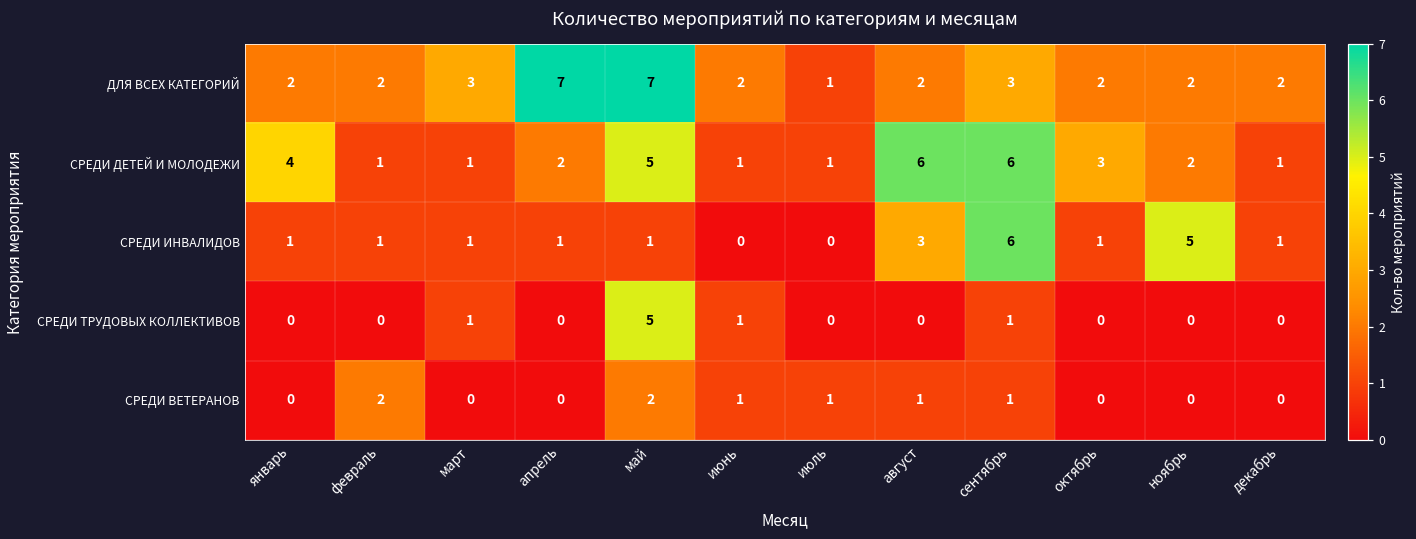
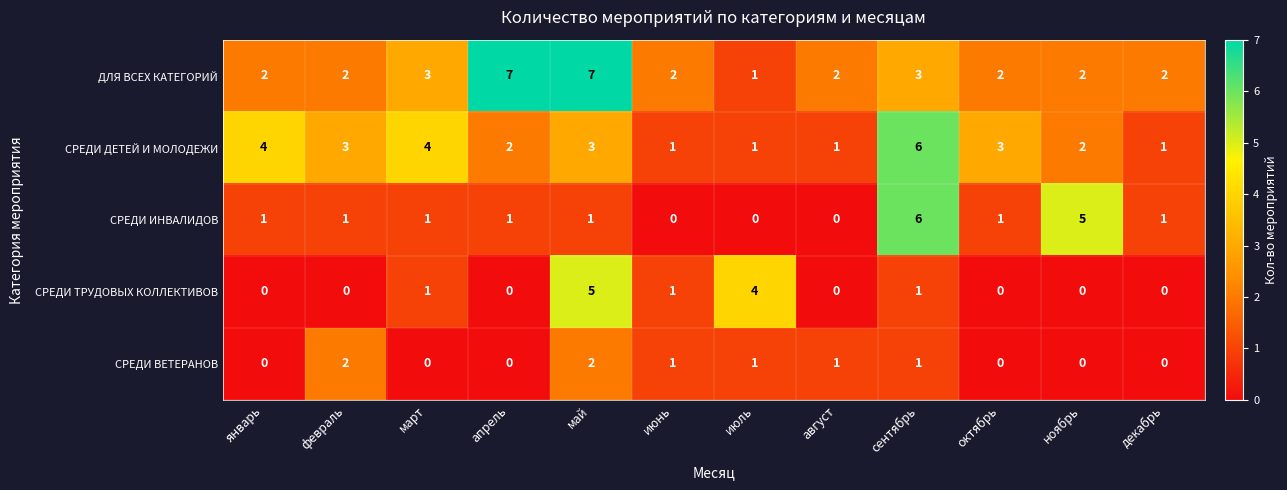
  {
    "ДЛЯ ВСЕХ КАТЕГОРИЙ": {
      "январь": 2,
      "февраль": 2,
      "март": 3,
      "апрель": 7,
      "май": 7,
      "июнь": 2,
      "июль": 1,
      "август": 2,
      "сентябрь": 3,
      "октябрь": 2,
      "ноябрь": 2,
      "декабрь": 2
    },
    "СРЕДИ ДЕТЕЙ И МОЛОДЕЖИ": {
      "январь": 4,
-     "февраль": 1,
-     "март": 1,
+     "февраль": 3,
+     "март": 4,
      "апрель": 2,
-     "май": 5,
+     "май": 3,
      "июнь": 1,
      "июль": 1,
-     "август": 6,
+     "август": 1,
      "сентябрь": 6,
      "октябрь": 3,
      "ноябрь": 2,
      "декабрь": 1
    },
    "СРЕДИ ИНВАЛИДОВ": {
      "январь": 1,
      "февраль": 1,
      "март": 1,
      "апрель": 1,
      "май": 1,
      "июнь": 0,
      "июль": 0,
-     "август": 3,
+     "август": 0,
      "сентябрь": 6,
      "октябрь": 1,
      "ноябрь": 5,
      "декабрь": 1
    },
    "СРЕДИ ТРУДОВЫХ КОЛЛЕКТИВОВ": {
      "январь": 0,
      "февраль": 0,
      "март": 1,
      "апрель": 0,
      "май": 5,
      "июнь": 1,
-     "июль": 0,
+     "июль": 4,
      "август": 0,
      "сентябрь": 1,
      "октябрь": 0,
      "ноябрь": 0,
      "декабрь": 0
    },
    "СРЕДИ ВЕТЕРАНОВ": {
      "январь": 0,
      "февраль": 2,
      "март": 0,
      "апрель": 0,
      "май": 2,
      "июнь": 1,
      "июль": 1,
      "август": 1,
      "сентябрь": 1,
      "октябрь": 0,
      "ноябрь": 0,
      "декабрь": 0
    }
  }
